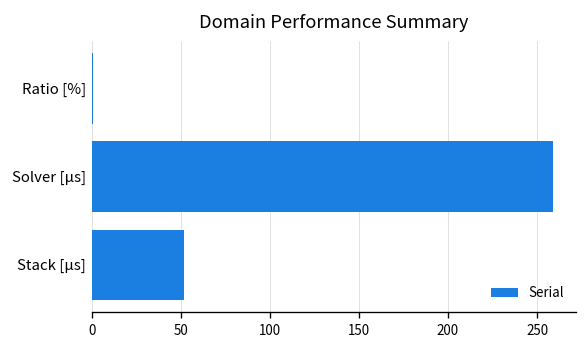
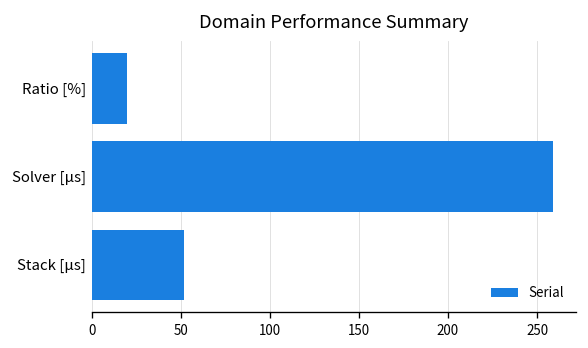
  {
-   "Ratio [%]": 1,
+   "Ratio [%]": 20,
    "Solver [µs]": 259,
    "Stack [µs]": 52
  }
